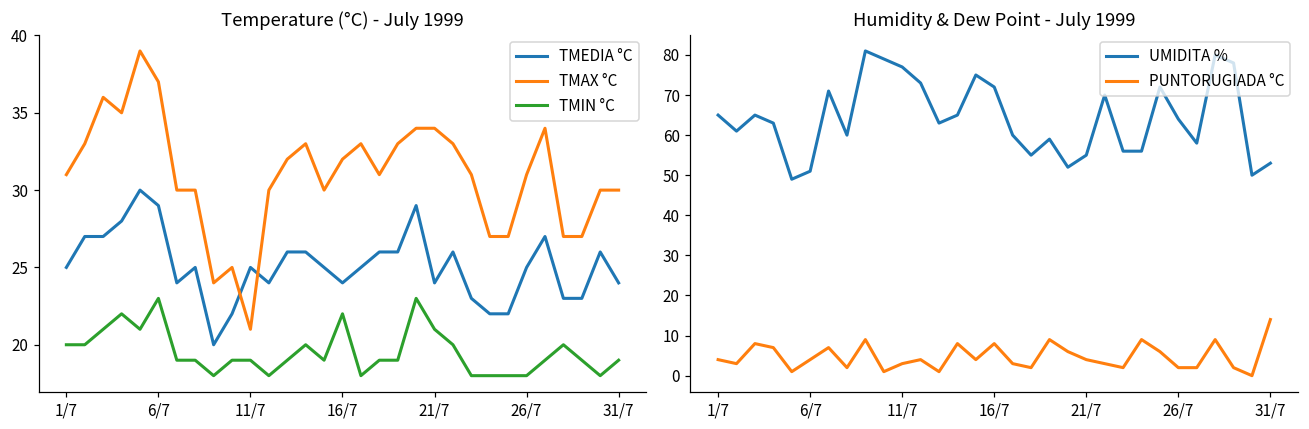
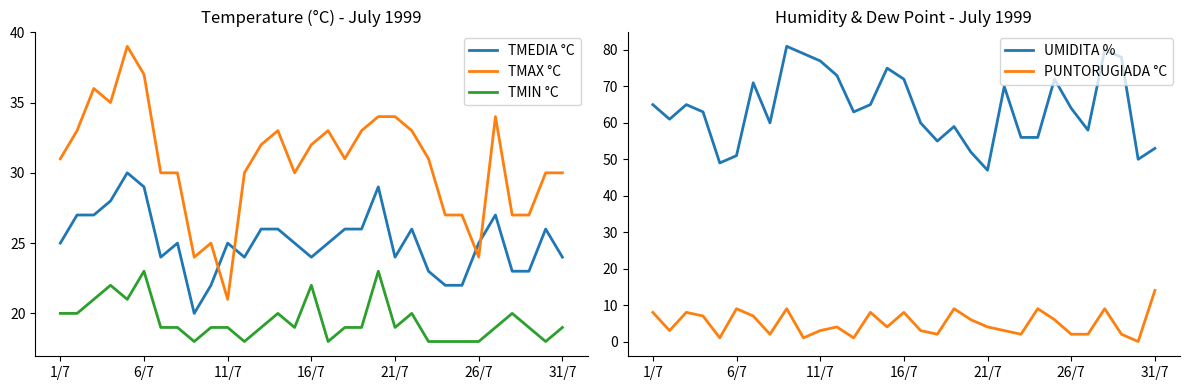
  {
    "Temperature (°C) - July 1999": {
      "TMEDIA °C": {
        "1/7": 25,
        "6/7": 29,
        "11/7": 25,
        "16/7": 24,
        "21/7": 24,
        "26/7": 25,
        "31/7": 24
      },
      "TMAX °C": {
        "1/7": 31,
        "6/7": 37,
        "11/7": 21,
        "16/7": 32,
        "21/7": 34,
-       "26/7": 31,
+       "26/7": 24,
        "31/7": 30
      },
      "TMIN °C": {
        "1/7": 20,
        "6/7": 23,
        "11/7": 19,
        "16/7": 22,
-       "21/7": 21,
+       "21/7": 19,
        "26/7": 18,
        "31/7": 19
      }
    },
    "Humidity & Dew Point - July 1999": {
      "UMIDITA %": {
        "1/7": 65,
        "6/7": 51,
        "11/7": 77,
        "16/7": 72,
-       "21/7": 55,
+       "21/7": 47,
        "26/7": 64,
        "31/7": 53
      },
      "PUNTORUGIADA °C": {
-       "1/7": 4,
-       "6/7": 4,
+       "1/7": 8,
+       "6/7": 9,
        "11/7": 3,
        "16/7": 8,
        "21/7": 4,
        "26/7": 2,
        "31/7": 14
      }
    }
  }
